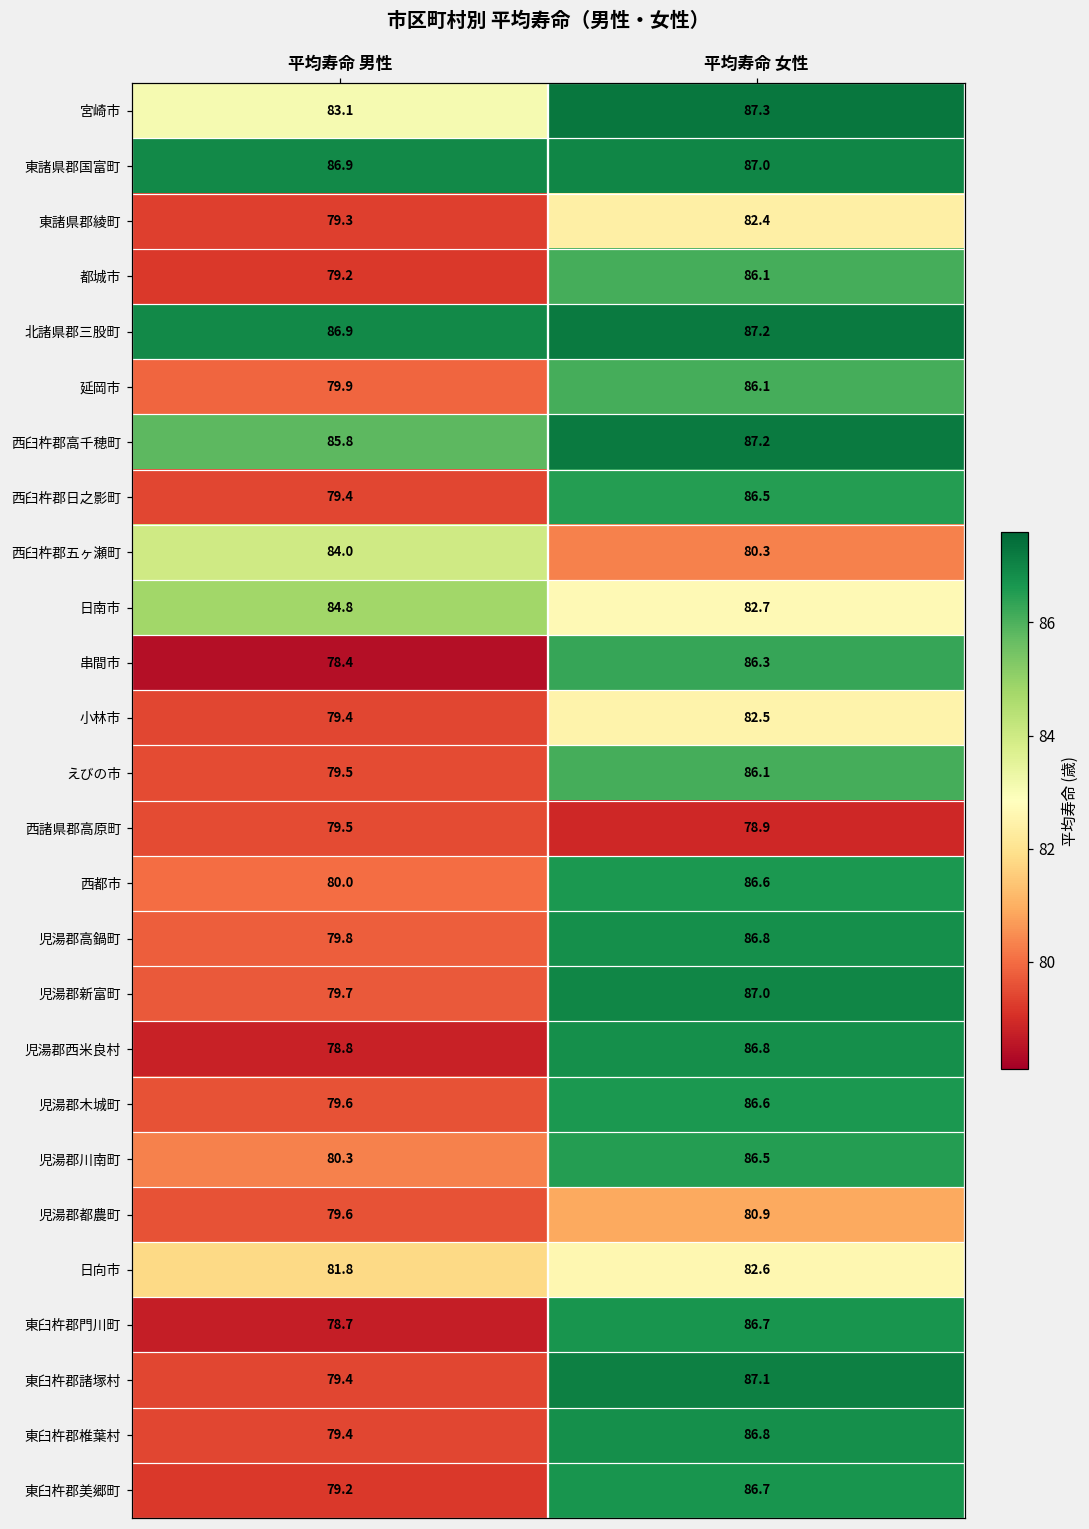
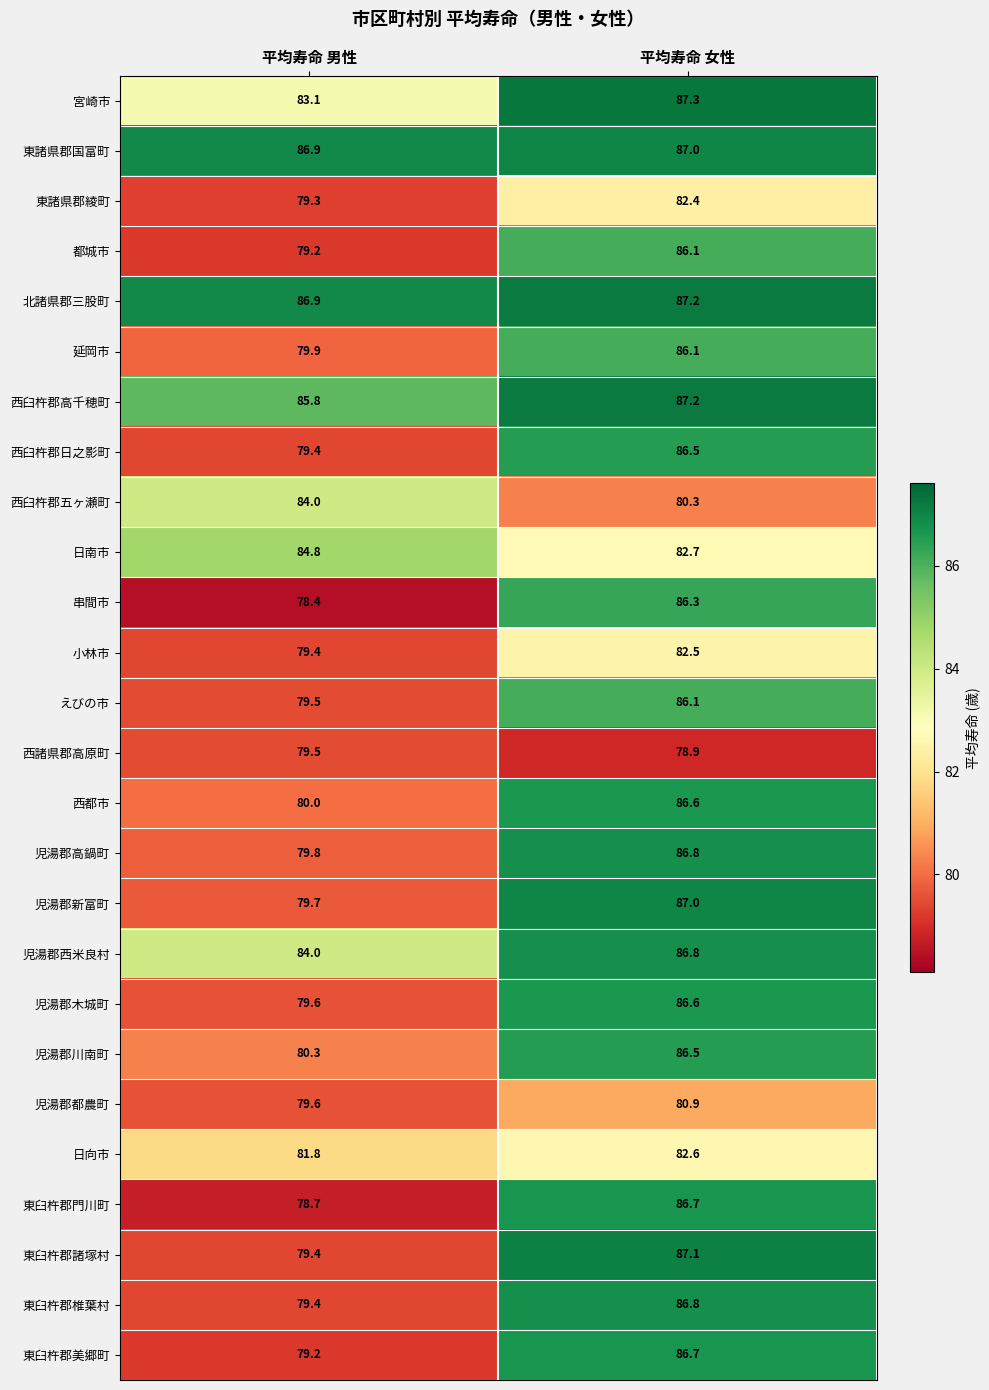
  {
    "宮崎市": {
      "平均寿命 男性": 83.1,
      "平均寿命 女性": 87.3
    },
    "東諸県郡国富町": {
      "平均寿命 男性": 86.9,
      "平均寿命 女性": 87.0
    },
    "東諸県郡綾町": {
      "平均寿命 男性": 79.3,
      "平均寿命 女性": 82.4
    },
    "都城市": {
      "平均寿命 男性": 79.2,
      "平均寿命 女性": 86.1
    },
    "北諸県郡三股町": {
      "平均寿命 男性": 86.9,
      "平均寿命 女性": 87.2
    },
    "延岡市": {
      "平均寿命 男性": 79.9,
      "平均寿命 女性": 86.1
    },
    "西臼杵郡高千穂町": {
      "平均寿命 男性": 85.8,
      "平均寿命 女性": 87.2
    },
    "西臼杵郡日之影町": {
      "平均寿命 男性": 79.4,
      "平均寿命 女性": 86.5
    },
    "西臼杵郡五ヶ瀬町": {
      "平均寿命 男性": 84.0,
      "平均寿命 女性": 80.3
    },
    "日南市": {
      "平均寿命 男性": 84.8,
      "平均寿命 女性": 82.7
    },
    "串間市": {
      "平均寿命 男性": 78.4,
      "平均寿命 女性": 86.3
    },
    "小林市": {
      "平均寿命 男性": 79.4,
      "平均寿命 女性": 82.5
    },
    "えびの市": {
      "平均寿命 男性": 79.5,
      "平均寿命 女性": 86.1
    },
    "西諸県郡高原町": {
      "平均寿命 男性": 79.5,
      "平均寿命 女性": 78.9
    },
    "西都市": {
      "平均寿命 男性": 80.0,
      "平均寿命 女性": 86.6
    },
    "児湯郡高鍋町": {
      "平均寿命 男性": 79.8,
      "平均寿命 女性": 86.8
    },
    "児湯郡新富町": {
      "平均寿命 男性": 79.7,
      "平均寿命 女性": 87.0
    },
    "児湯郡西米良村": {
-     "平均寿命 男性": 78.8,
+     "平均寿命 男性": 84.0,
      "平均寿命 女性": 86.8
    },
    "児湯郡木城町": {
      "平均寿命 男性": 79.6,
      "平均寿命 女性": 86.6
    },
    "児湯郡川南町": {
      "平均寿命 男性": 80.3,
      "平均寿命 女性": 86.5
    },
    "児湯郡都農町": {
      "平均寿命 男性": 79.6,
      "平均寿命 女性": 80.9
    },
    "日向市": {
      "平均寿命 男性": 81.8,
      "平均寿命 女性": 82.6
    },
    "東臼杵郡門川町": {
      "平均寿命 男性": 78.7,
      "平均寿命 女性": 86.7
    },
    "東臼杵郡諸塚村": {
      "平均寿命 男性": 79.4,
      "平均寿命 女性": 87.1
    },
    "東臼杵郡椎葉村": {
      "平均寿命 男性": 79.4,
      "平均寿命 女性": 86.8
    },
    "東臼杵郡美郷町": {
      "平均寿命 男性": 79.2,
      "平均寿命 女性": 86.7
    }
  }
